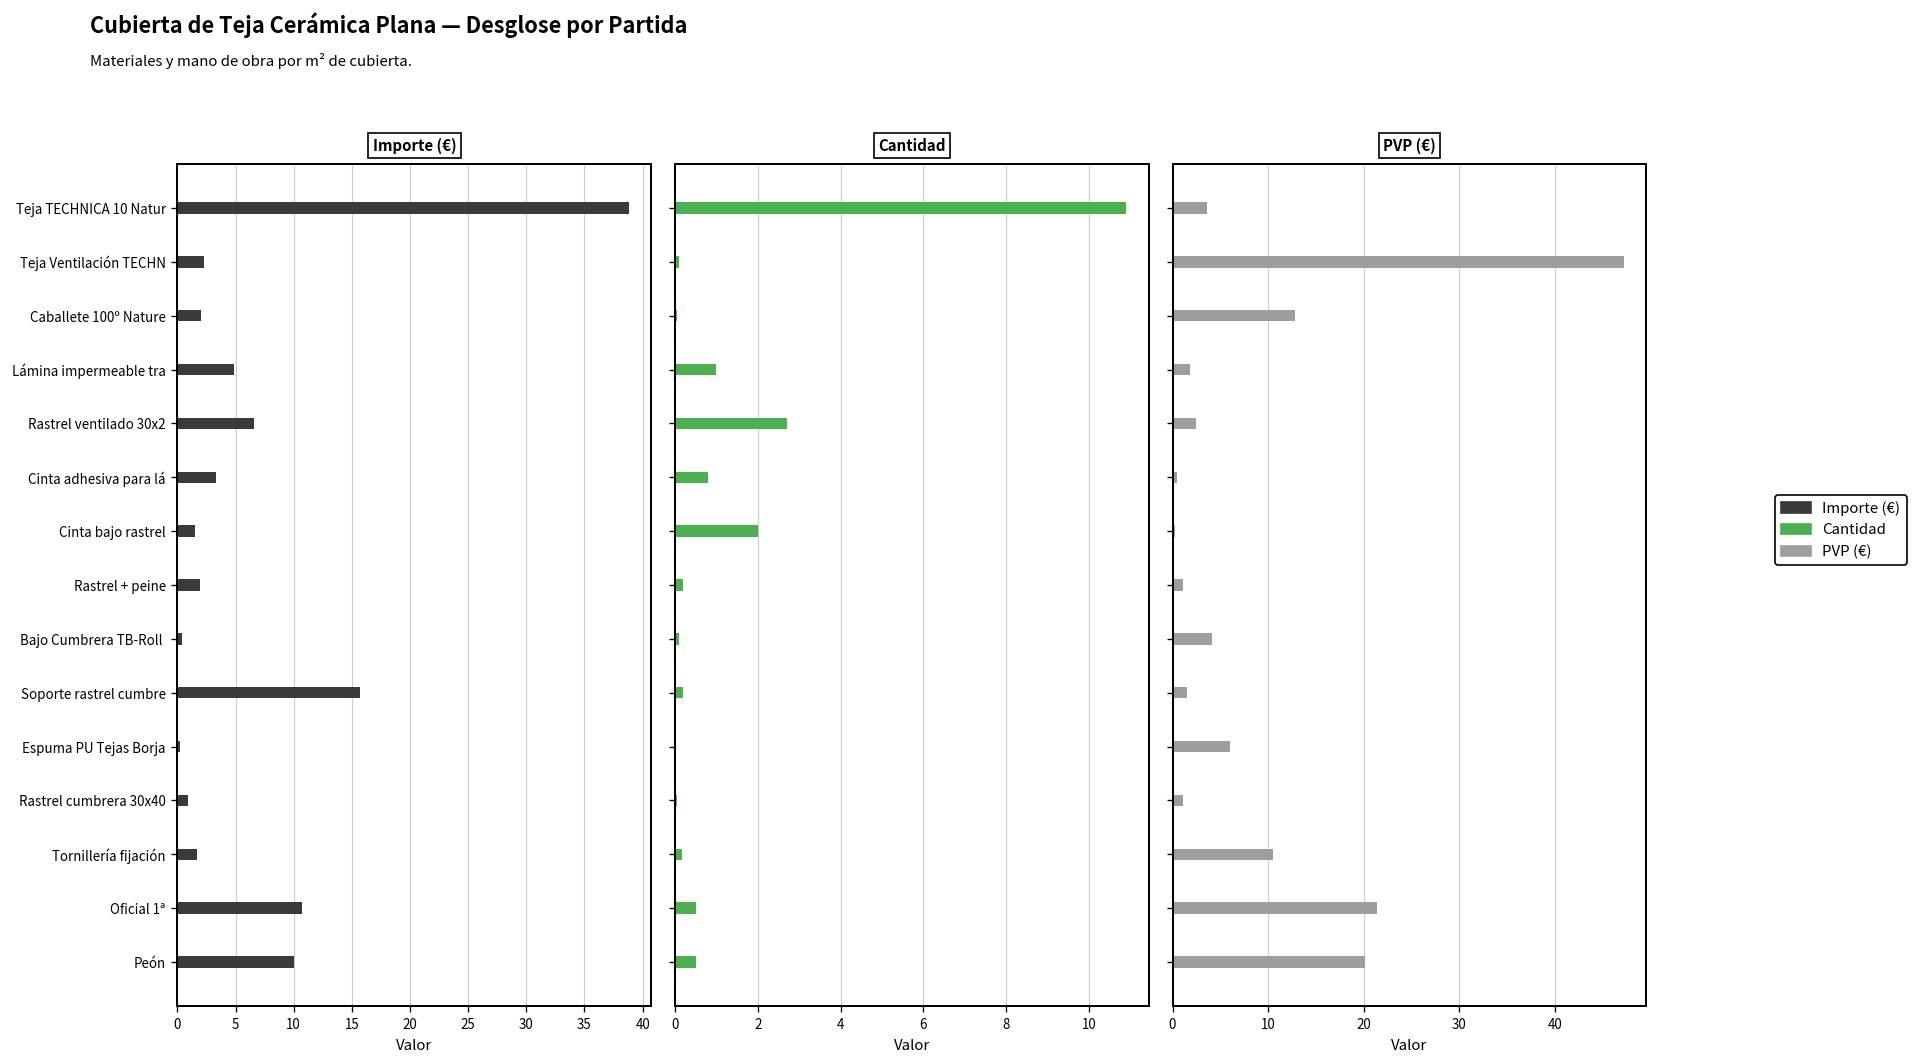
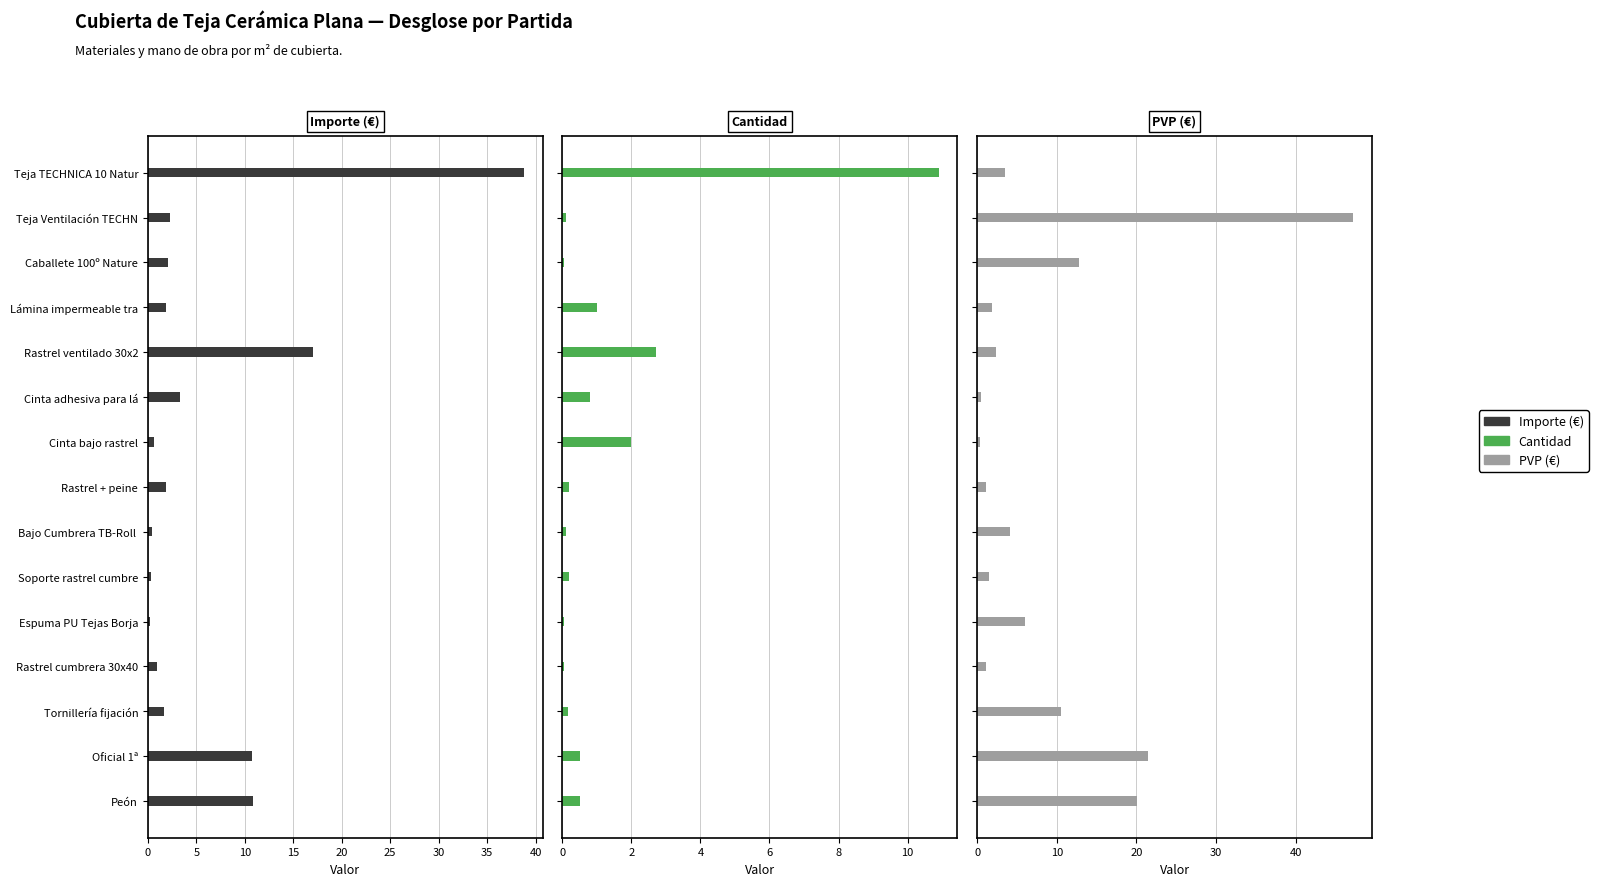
  {
    "Importe (€)": {
      "Teja TECHNICA 10 Natur": 39,
      "Teja Ventilación TECHN": 2,
      "Caballete 100º Nature": 2,
-     "Lámina impermeable tra": 5,
-     "Rastrel ventilado 30x2": 7,
+     "Lámina impermeable tra": 2,
+     "Rastrel ventilado 30x2": 17,
      "Cinta adhesiva para lá": 3,
-     "Cinta bajo rastrel": 2,
+     "Cinta bajo rastrel": 1,
      "Rastrel + peine": 2,
      "Bajo Cumbrera TB-Roll": 0,
-     "Soporte rastrel cumbre": 16,
+     "Soporte rastrel cumbre": 0,
      "Rastrel cumbrera 30x40": 1,
      "Tornillería fijación": 2,
      "Oficial 1ª": 11,
-     "Peón": 10
+     "Peón": 11
    }
  }
